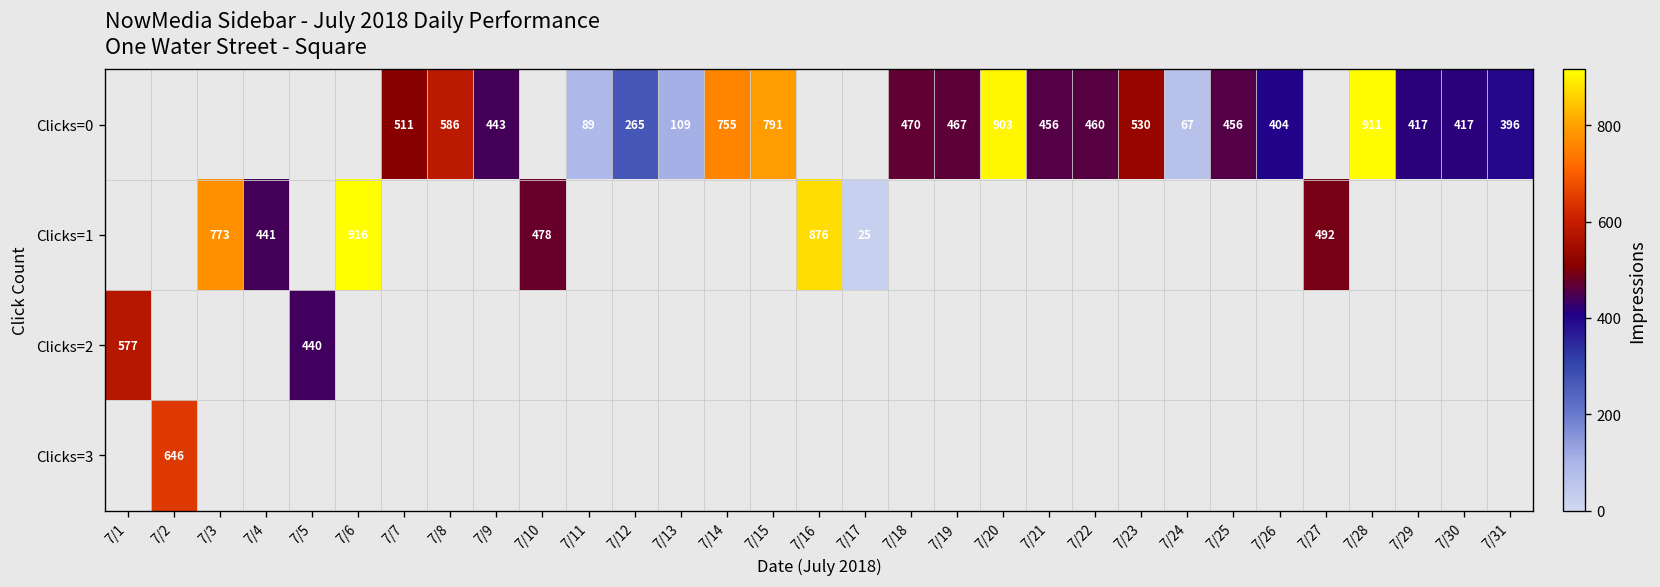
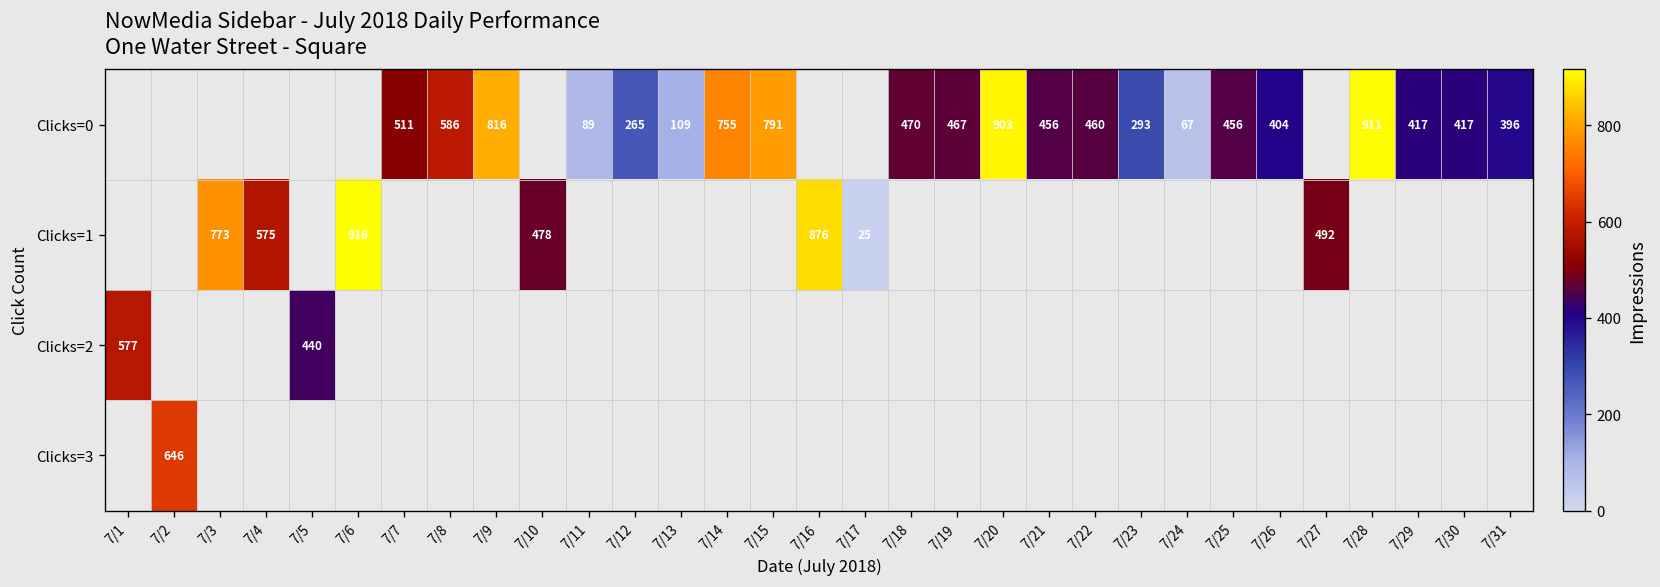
  {
    "Clicks=0": {
      "7/7": 511,
      "7/8": 586,
-     "7/9": 443,
+     "7/9": 816,
      "7/11": 89,
      "7/12": 265,
      "7/13": 109,
      "7/14": 755,
      "7/15": 791,
      "7/18": 470,
      "7/19": 467,
      "7/20": 903,
      "7/21": 456,
      "7/22": 460,
-     "7/23": 530,
+     "7/23": 293,
      "7/24": 67,
      "7/25": 456,
      "7/26": 404,
      "7/28": 911,
      "7/29": 417,
      "7/30": 417,
      "7/31": 396
    },
    "Clicks=1": {
      "7/3": 773,
-     "7/4": 441,
+     "7/4": 575,
      "7/6": 916,
      "7/10": 478,
      "7/16": 876,
      "7/17": 25,
      "7/27": 492
    },
    "Clicks=2": {
      "7/1": 577,
      "7/5": 440
    },
    "Clicks=3": {
      "7/2": 646
    }
  }
